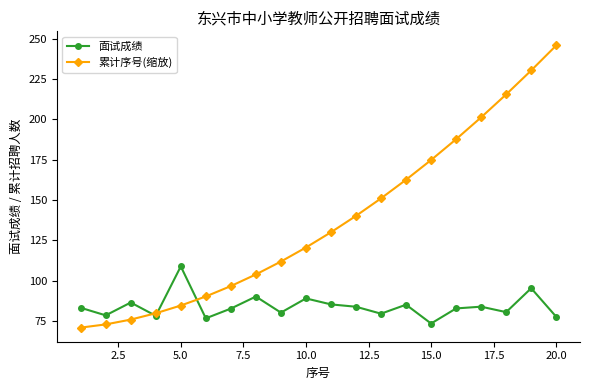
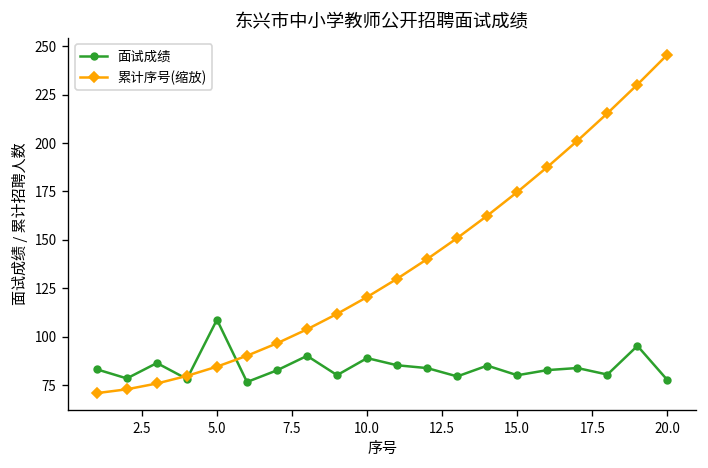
  {
    "面试成绩": {
      "5.0": 109,
      "10.0": 89,
-     "15.0": 73,
+     "15.0": 80,
      "20.0": 78
    },
    "累计序号(缩放)": {
      "5.0": 84,
      "10.0": 120,
      "15.0": 175,
      "20.0": 246
    }
  }
